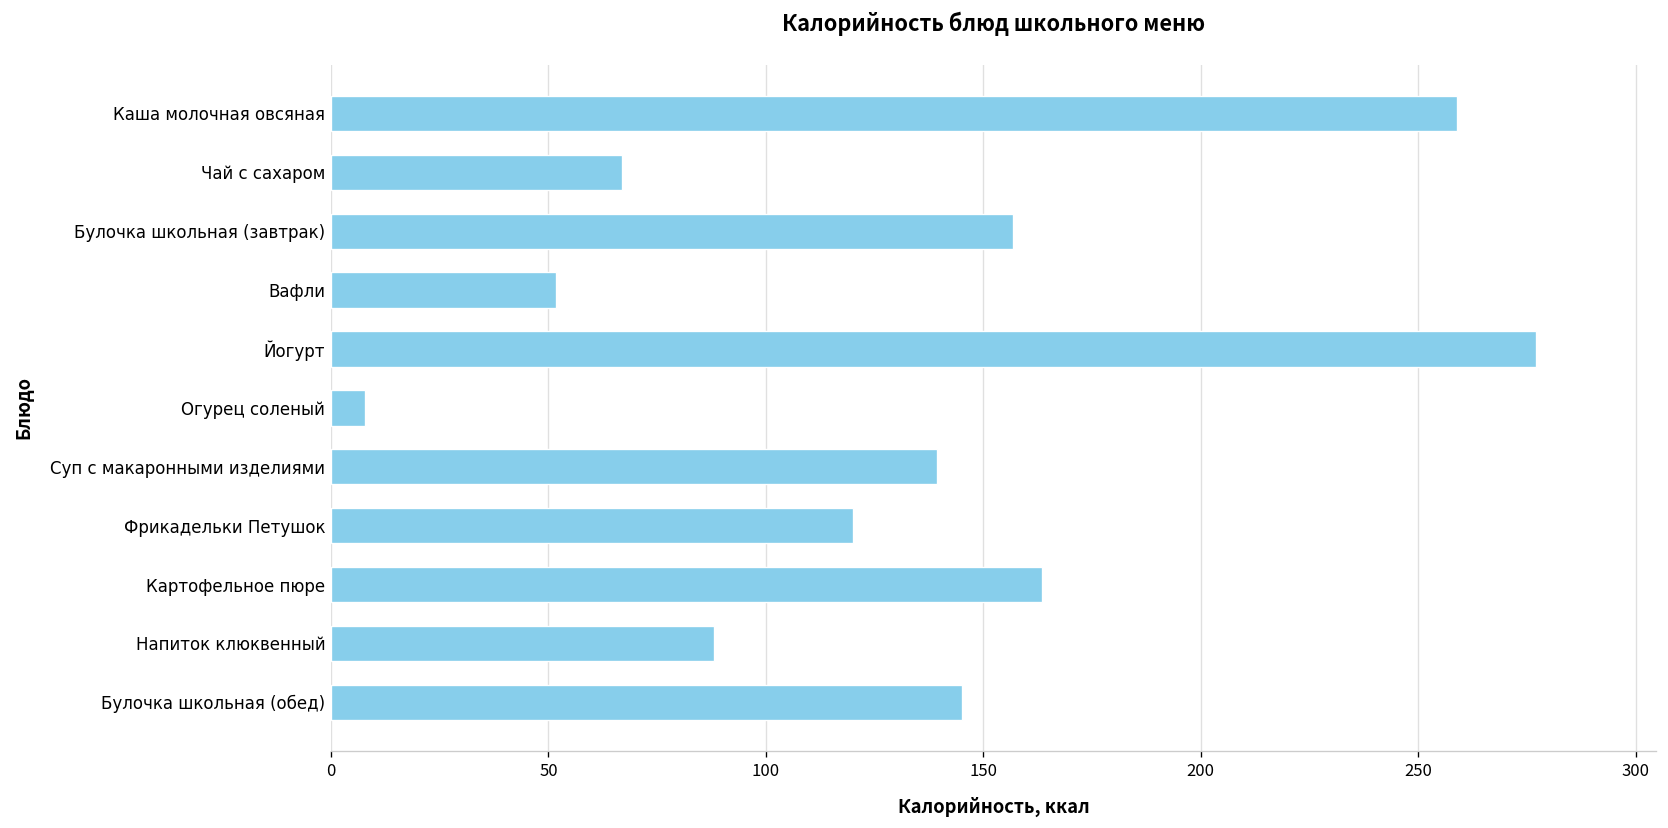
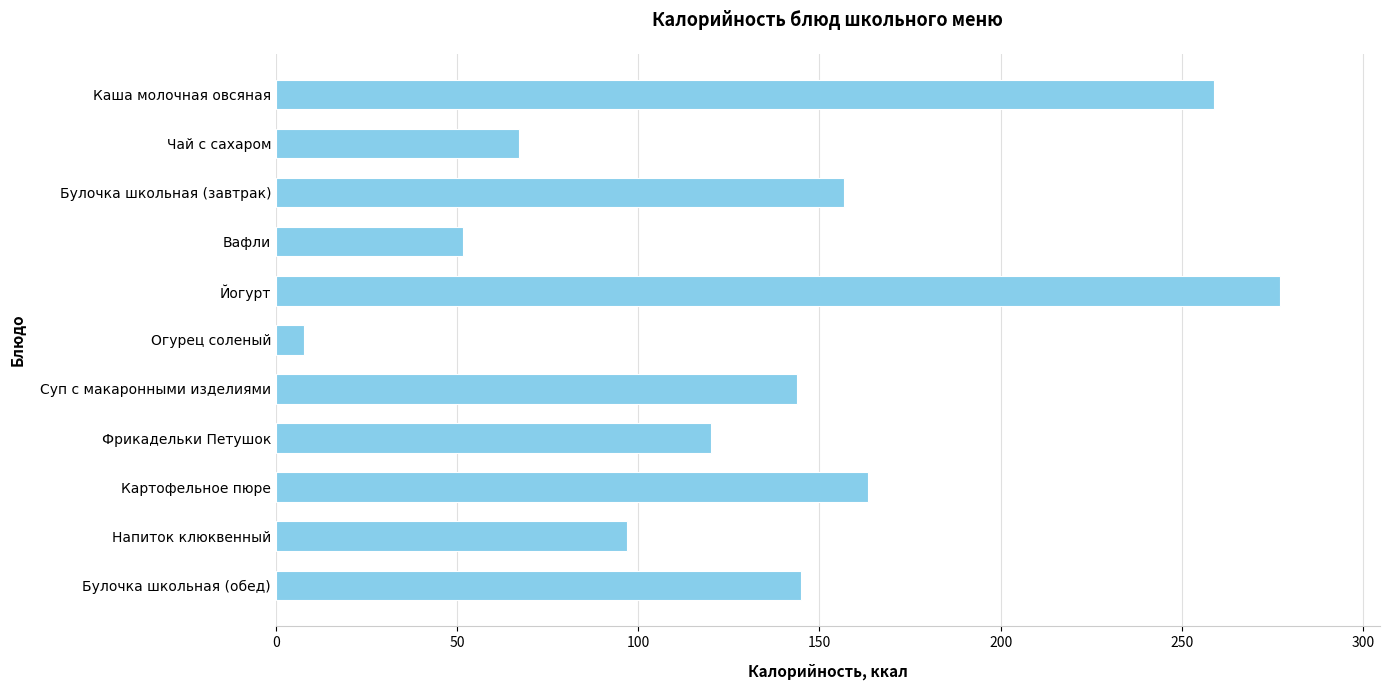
  {
    "Каша молочная овсяная": 259,
    "Чай с сахаром": 67,
    "Булочка школьная (завтрак)": 157,
    "Вафли": 52,
    "Йогурт": 277,
    "Огурец соленый": 8,
-   "Суп с макаронными изделиями": 139,
+   "Суп с макаронными изделиями": 144,
    "Фрикадельки Петушок": 120,
    "Картофельное пюре": 164,
-   "Напиток клюквенный": 88,
+   "Напиток клюквенный": 97,
    "Булочка школьная (обед)": 145
  }
